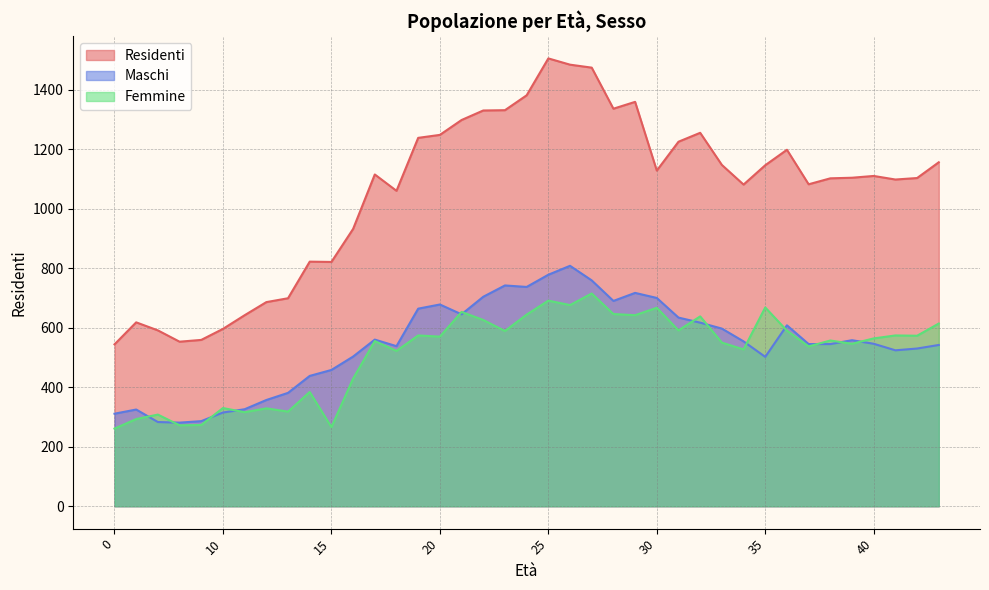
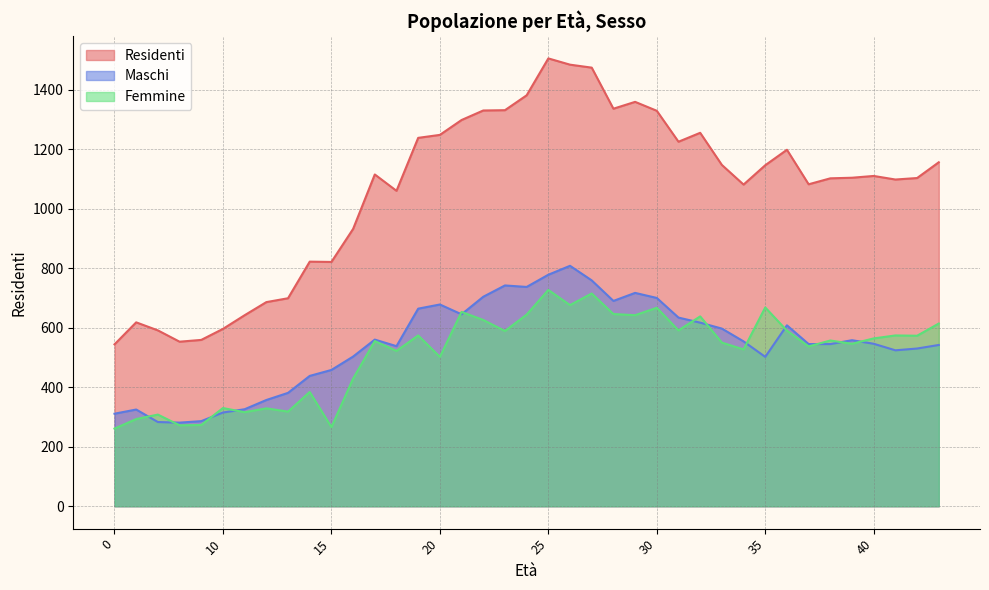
  {
    "Residenti": {
      "0": 540,
      "10": 600,
      "15": 820,
      "20": 1250,
      "25": 1510,
-     "30": 1130,
+     "30": 1330,
      "35": 1150,
      "40": 1110
    },
    "Maschi": {
      "0": 310,
      "10": 320,
      "15": 460,
      "20": 680,
      "25": 780,
      "30": 700,
      "35": 500,
      "40": 550
    },
    "Femmine": {
      "0": 260,
      "10": 330,
      "15": 270,
-     "20": 570,
-     "25": 690,
+     "20": 500,
+     "25": 730,
      "30": 670,
      "35": 670,
      "40": 560
    }
  }
